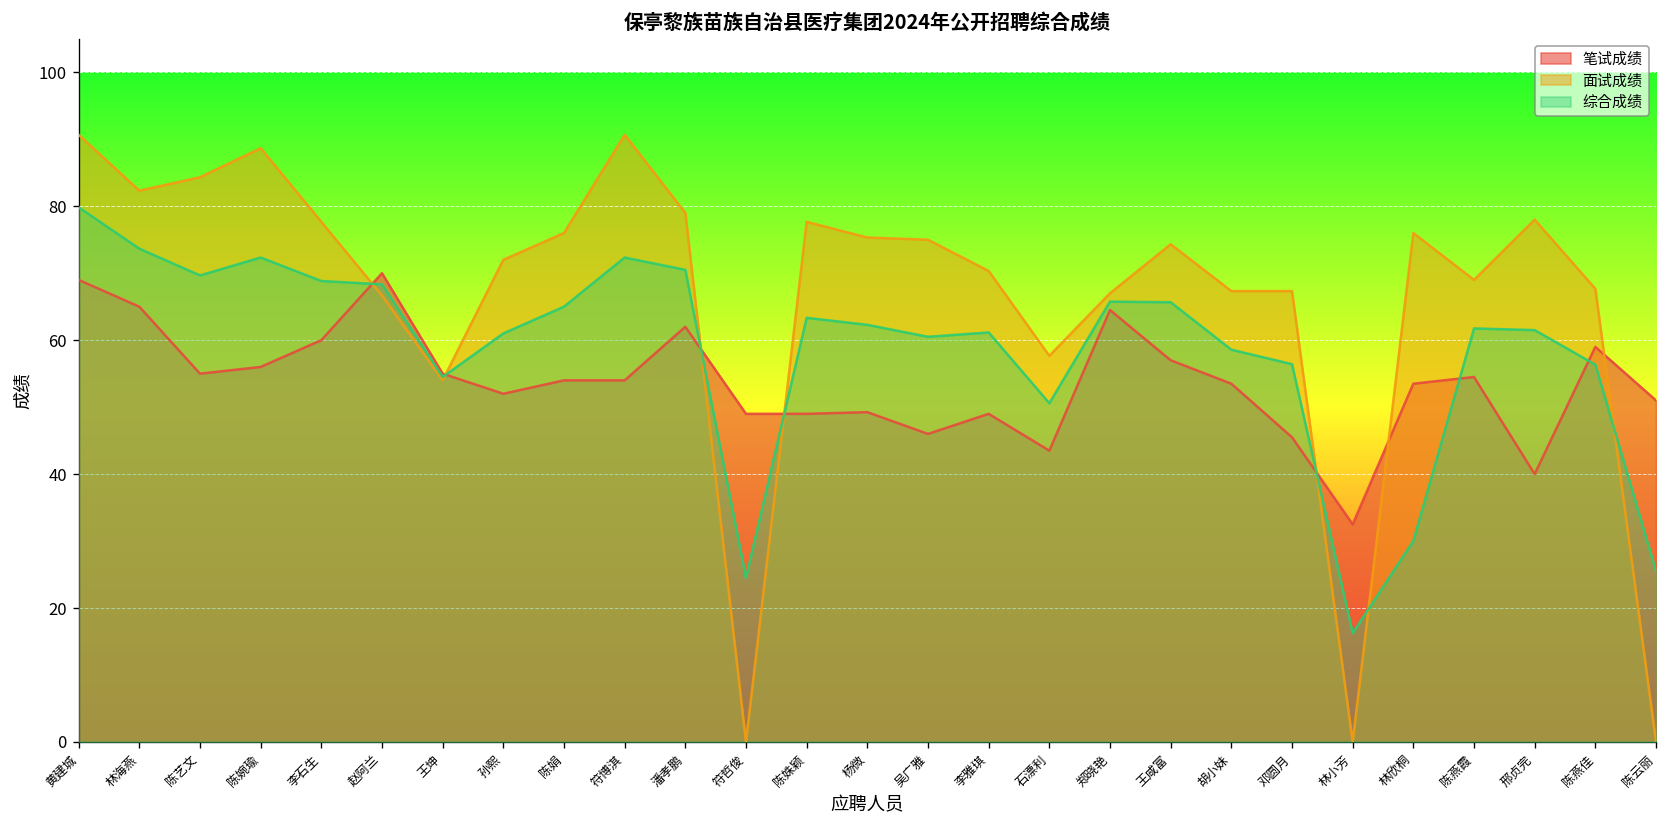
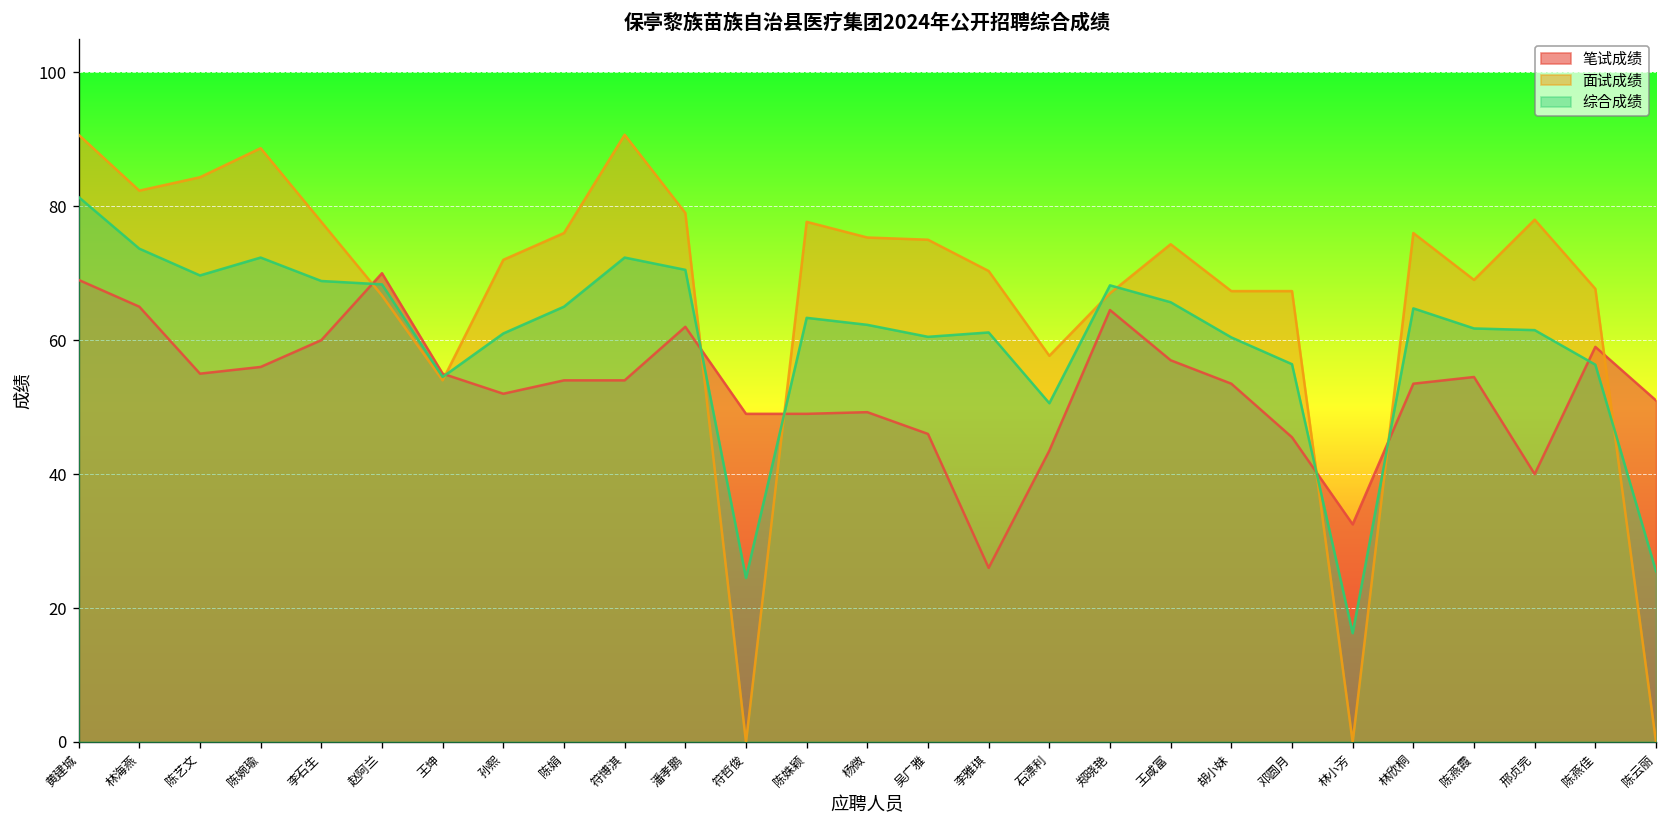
  {
    "笔试成绩": {
      "黄建城": 69,
      "林海燕": 65,
      "陈艺文": 55,
      "陈婉瑜": 56,
      "李石生": 60,
      "赵阿兰": 70,
      "王坤": 55,
      "孙熙": 52,
      "陈娟": 54,
      "符博淇": 54,
      "潘孝鹏": 62,
      "符哲俊": 49,
      "陈姝颖": 49,
      "杨微": 49,
      "吴广雅": 46,
-     "李雅琪": 49,
+     "李雅琪": 26,
      "石漂利": 44,
      "郑晓艳": 65,
      "王咸富": 57,
      "胡小妹": 54,
      "邓圆月": 46,
      "林小芳": 33,
      "林欣桐": 54,
      "陈燕霞": 55,
      "邢贞完": 40,
      "陈燕佳": 59,
      "陈云丽": 51
    },
    "面试成绩": {
      "黄建城": 91,
      "林海燕": 82,
      "陈艺文": 84,
      "陈婉瑜": 89,
      "李石生": 78,
      "赵阿兰": 67,
      "王坤": 54,
      "孙熙": 72,
      "陈娟": 76,
      "符博淇": 91,
      "潘孝鹏": 79,
      "符哲俊": 0,
      "陈姝颖": 78,
      "杨微": 75,
      "吴广雅": 75,
      "李雅琪": 70,
      "石漂利": 58,
      "郑晓艳": 67,
      "王咸富": 74,
      "胡小妹": 67,
      "邓圆月": 67,
      "林小芳": 0,
      "林欣桐": 76,
      "陈燕霞": 69,
      "邢贞完": 78,
      "陈燕佳": 68,
      "陈云丽": 0
    },
    "综合成绩": {
-     "黄建城": 80,
+     "黄建城": 81,
      "林海燕": 74,
      "陈艺文": 70,
      "陈婉瑜": 72,
      "李石生": 69,
      "赵阿兰": 68,
      "王坤": 55,
      "孙熙": 61,
      "陈娟": 65,
      "符博淇": 72,
      "潘孝鹏": 71,
      "符哲俊": 25,
      "陈姝颖": 63,
      "杨微": 62,
      "吴广雅": 61,
      "李雅琪": 61,
      "石漂利": 51,
-     "郑晓艳": 66,
+     "郑晓艳": 68,
      "王咸富": 66,
-     "胡小妹": 59,
+     "胡小妹": 60,
      "邓圆月": 56,
      "林小芳": 16,
-     "林欣桐": 30,
+     "林欣桐": 65,
      "陈燕霞": 62,
      "邢贞完": 62,
      "陈燕佳": 56,
      "陈云丽": 26
    }
  }
